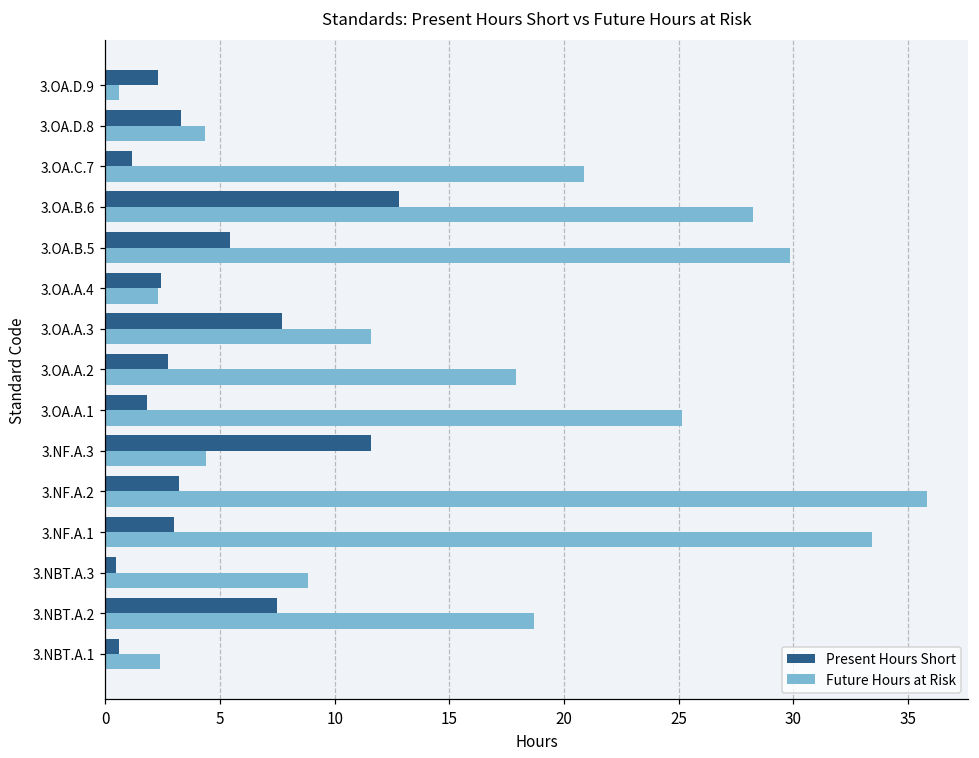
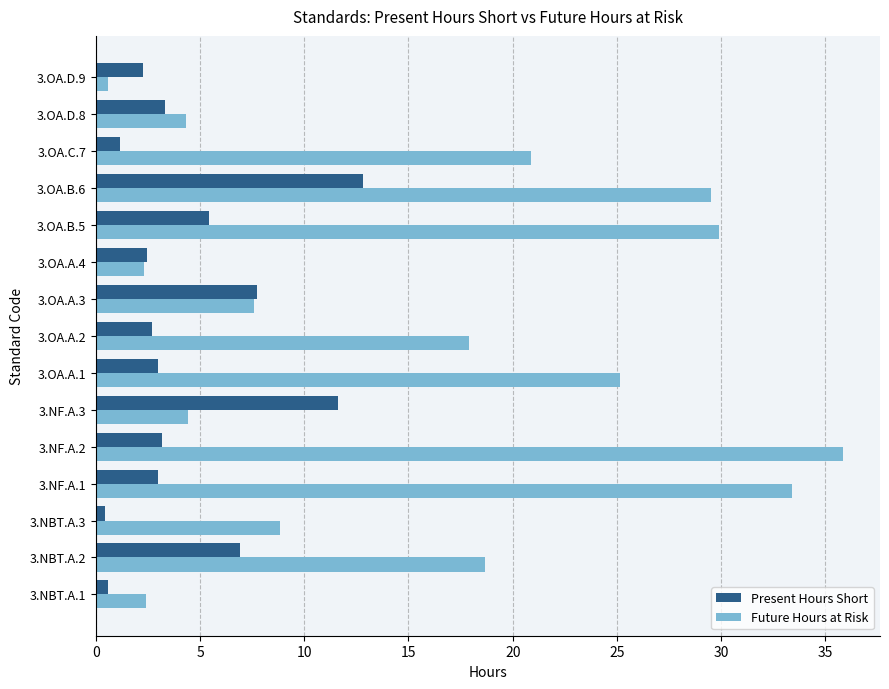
  {
    "Present Hours Short": {
      "3.OA.D.9": 2.3,
      "3.OA.D.8": 3.3,
      "3.OA.C.7": 1.2,
      "3.OA.B.6": 12.8,
      "3.OA.B.5": 5.4,
      "3.OA.A.4": 2.4,
      "3.OA.A.3": 7.7,
      "3.OA.A.2": 2.7,
-     "3.OA.A.1": 1.8,
+     "3.OA.A.1": 3.0,
      "3.NF.A.3": 11.6,
      "3.NF.A.2": 3.2,
      "3.NF.A.1": 3.0,
      "3.NBT.A.3": 0.5,
-     "3.NBT.A.2": 7.5,
+     "3.NBT.A.2": 6.9,
      "3.NBT.A.1": 0.6
    },
    "Future Hours at Risk": {
      "3.OA.D.9": 0.6,
      "3.OA.D.8": 4.4,
      "3.OA.C.7": 20.9,
-     "3.OA.B.6": 28.3,
+     "3.OA.B.6": 29.5,
      "3.OA.B.5": 29.9,
      "3.OA.A.4": 2.3,
-     "3.OA.A.3": 11.6,
+     "3.OA.A.3": 7.6,
      "3.OA.A.2": 17.9,
      "3.OA.A.1": 25.2,
      "3.NF.A.3": 4.4,
      "3.NF.A.2": 35.8,
      "3.NF.A.1": 33.4,
      "3.NBT.A.3": 8.8,
      "3.NBT.A.2": 18.7,
      "3.NBT.A.1": 2.4
    }
  }
